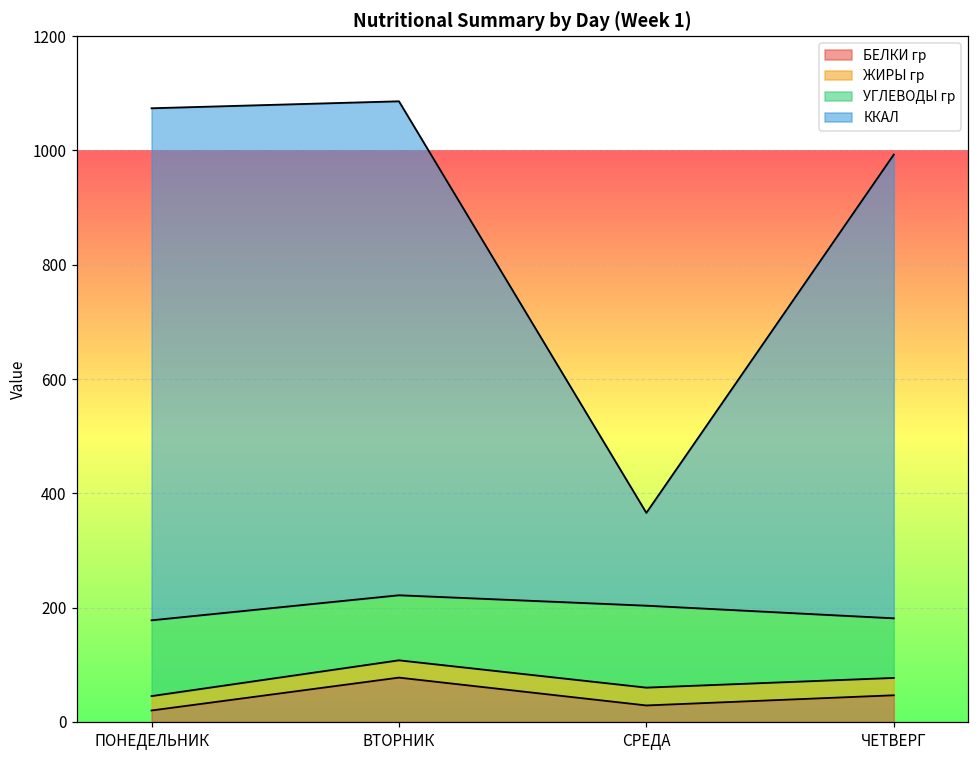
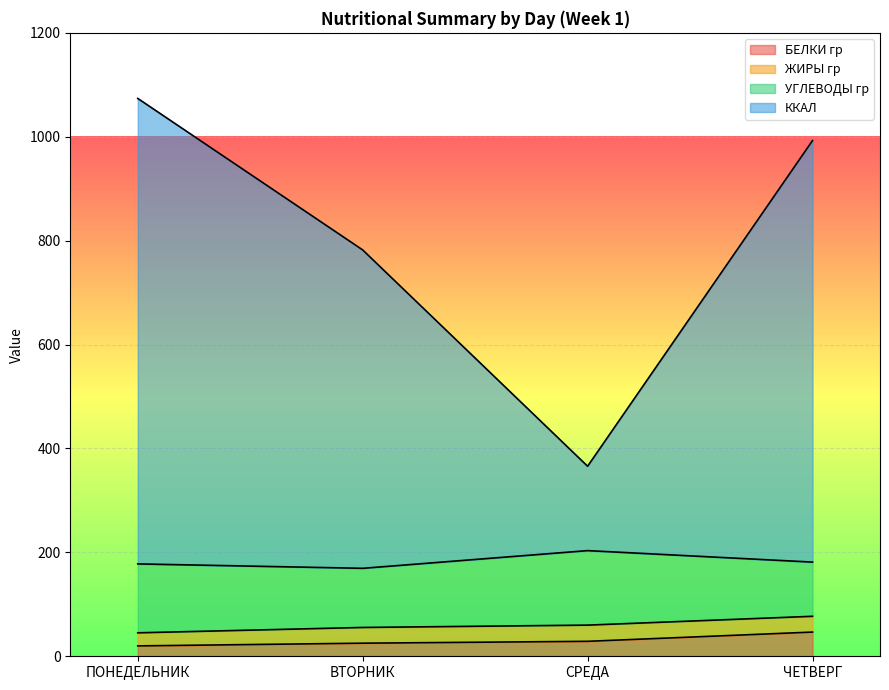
  {
    "БЕЛКИ гр": {
      "ПОНЕДЕЛЬНИК": 20,
-     "ВТОРНИК": 80,
+     "ВТОРНИК": 30,
      "СРЕДА": 30,
      "ЧЕТВЕРГ": 50
    },
    "ЖИРЫ гр": {
      "ПОНЕДЕЛЬНИК": 30,
      "ВТОРНИК": 30,
      "СРЕДА": 30,
      "ЧЕТВЕРГ": 30
    },
    "УГЛЕВОДЫ гр": {
      "ПОНЕДЕЛЬНИК": 130,
      "ВТОРНИК": 110,
      "СРЕДА": 140,
      "ЧЕТВЕРГ": 100
    },
    "ККАЛ": {
      "ПОНЕДЕЛЬНИК": 900,
-     "ВТОРНИК": 860,
+     "ВТОРНИК": 610,
      "СРЕДА": 160,
      "ЧЕТВЕРГ": 810
    }
  }
